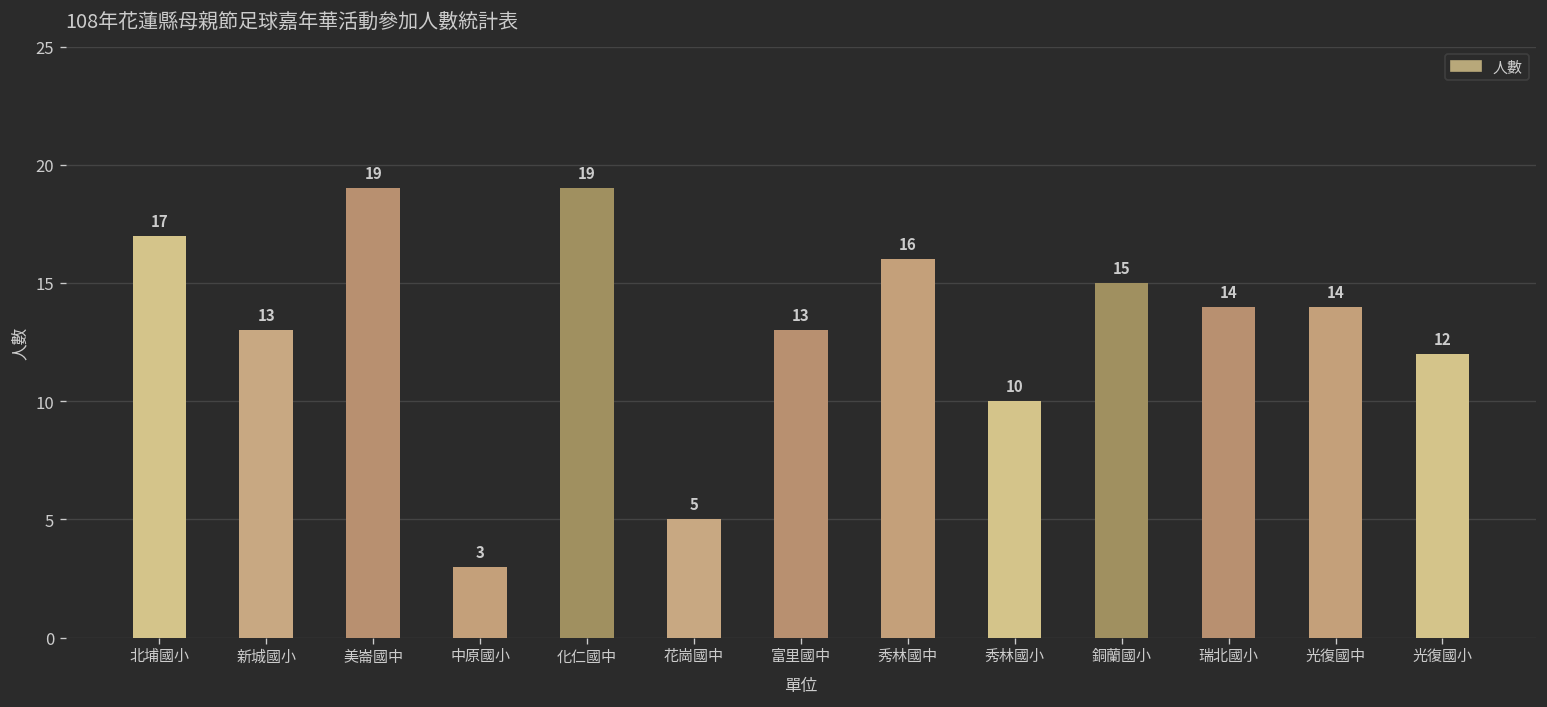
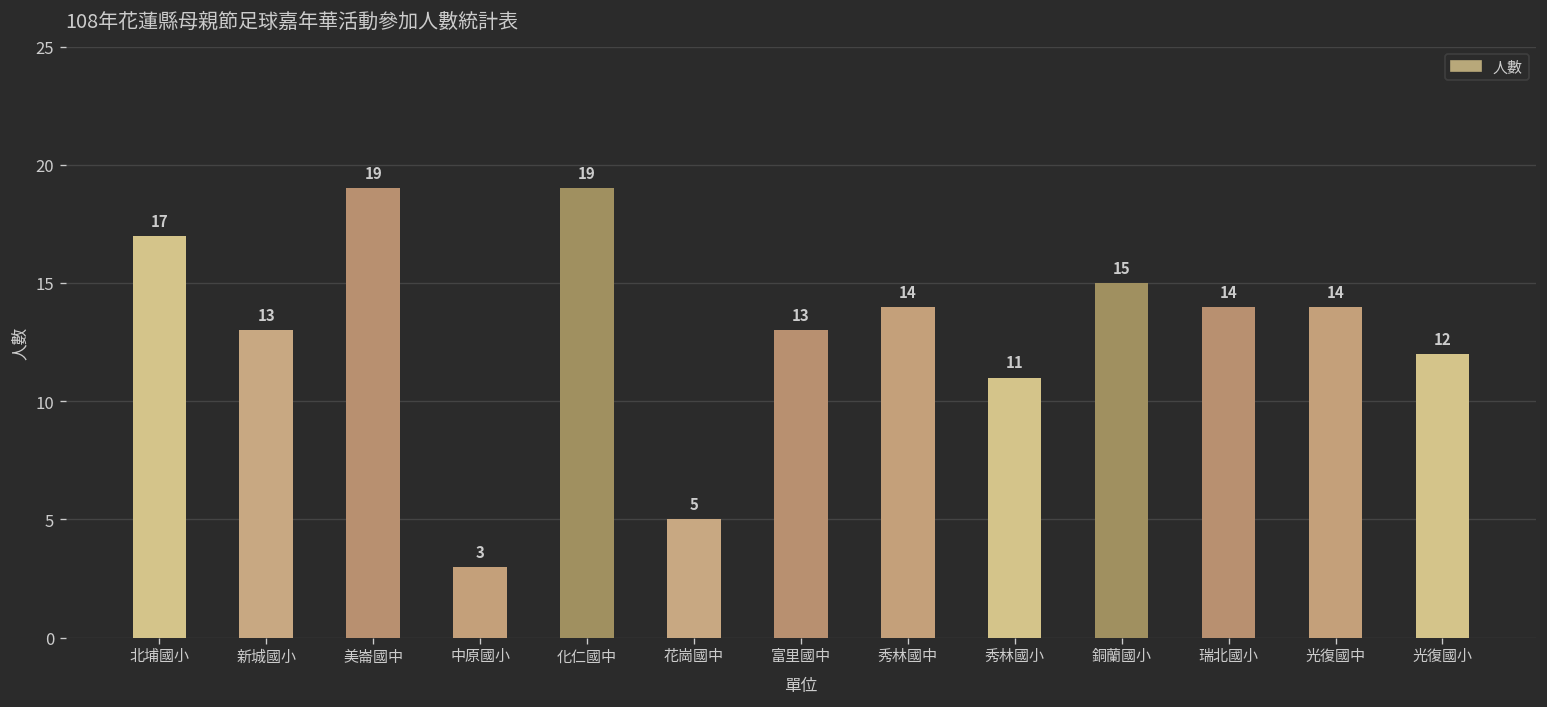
  {
    "北埔國小": 17,
    "新城國小": 13,
    "美崙國中": 19,
    "中原國小": 3,
    "化仁國中": 19,
    "花崗國中": 5,
    "富里國中": 13,
-   "秀林國中": 16,
-   "秀林國小": 10,
+   "秀林國中": 14,
+   "秀林國小": 11,
    "銅蘭國小": 15,
    "瑞北國小": 14,
    "光復國中": 14,
    "光復國小": 12
  }
